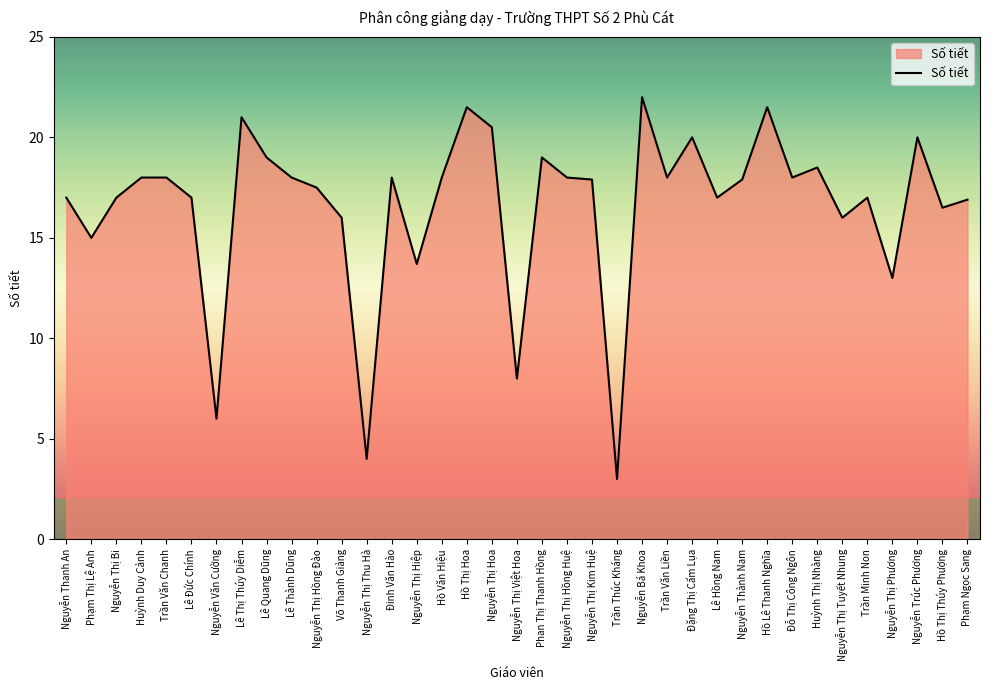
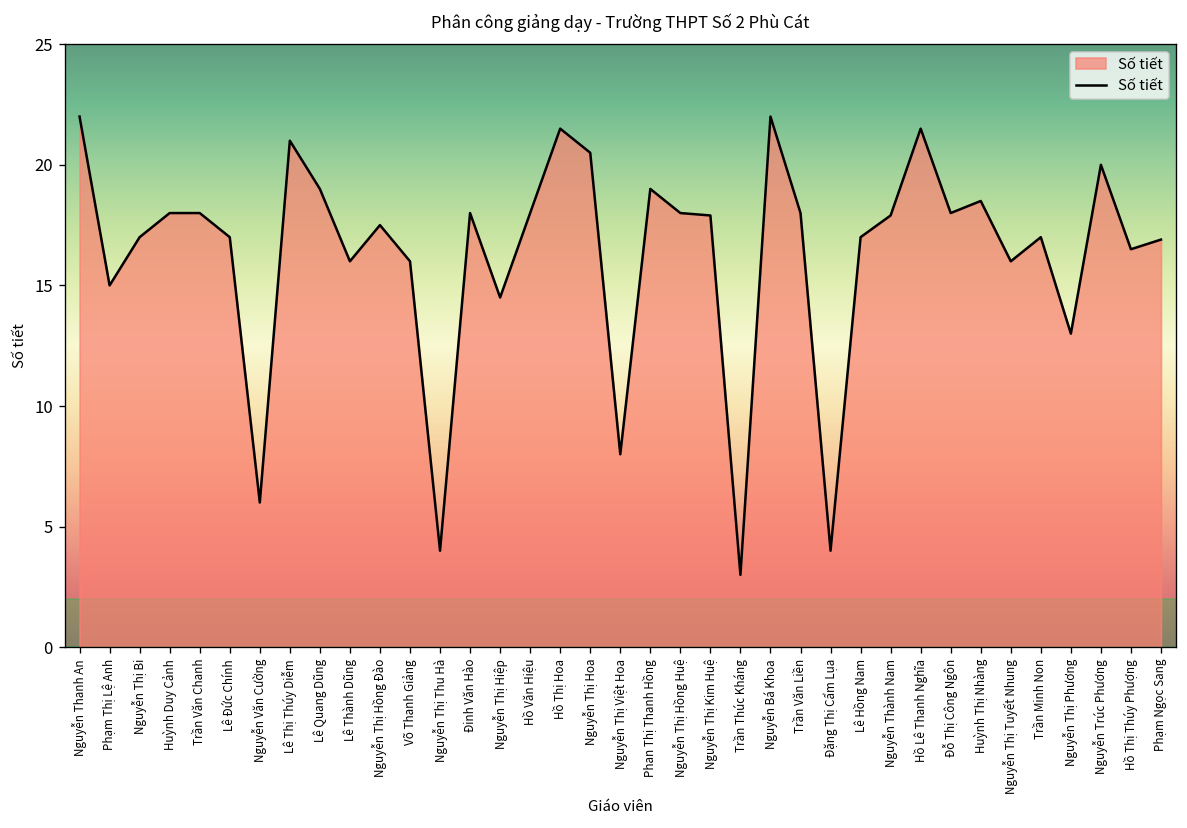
  {
-   "Nguyễn Thanh An": 17,
+   "Nguyễn Thanh An": 22,
    "Phạm Thị Lệ Anh": 15.0,
    "Nguyễn Thị Bi": 17.0,
    "Huỳnh Duy Cảnh": 18.0,
    "Trần Văn Chanh": 18.0,
    "Lê Đức Chính": 17.0,
    "Nguyễn Văn Cường": 6.0,
    "Lê Thị Thúy Diễm": 21.0,
    "Lê Quang Dũng": 19.0,
-   "Lê Thành Dũng": 18,
+   "Lê Thành Dũng": 16,
    "Nguyễn Thị Hồng Đào": 17.5,
    "Võ Thanh Giảng": 16.0,
    "Nguyễn Thị Thu Hà": 4.0,
    "Đinh Văn Hào": 18.0,
-   "Nguyễn Thị Hiệp": 13.7,
+   "Nguyễn Thị Hiệp": 14.5,
    "Hồ Văn Hiệu": 18.0,
    "Hồ Thị Hoa": 21.5,
    "Nguyễn Thị Hoa": 20.5,
    "Nguyễn Thị Việt Hoa": 8.0,
    "Phan Thị Thanh Hồng": 19.0,
    "Nguyễn Thị Hồng Huệ": 18.0,
    "Nguyễn Thị Kim Huệ": 17.9,
    "Trần Thúc Kháng": 3.0,
    "Nguyễn Bá Khoa": 22.0,
    "Trần Văn Liền": 18.0,
-   "Đặng Thị Cẩm Lụa": 20,
+   "Đặng Thị Cẩm Lụa": 4,
    "Lê Hồng Nam": 17.0,
    "Nguyễn Thành Nam": 17.9,
    "Hồ Lê Thanh Nghĩa": 21.5,
    "Đỗ Thị Công Ngôn": 18.0,
    "Huỳnh Thị Nhàng": 18.5,
    "Nguyễn Thị Tuyết Nhung": 16.0,
    "Trần Minh Non": 17.0,
    "Nguyễn Thị Phương": 13.0,
    "Nguyễn Trúc Phương": 20.0,
    "Hồ Thị Thúy Phượng": 16.5,
    "Phạm Ngọc Sang": 16.9
  }
